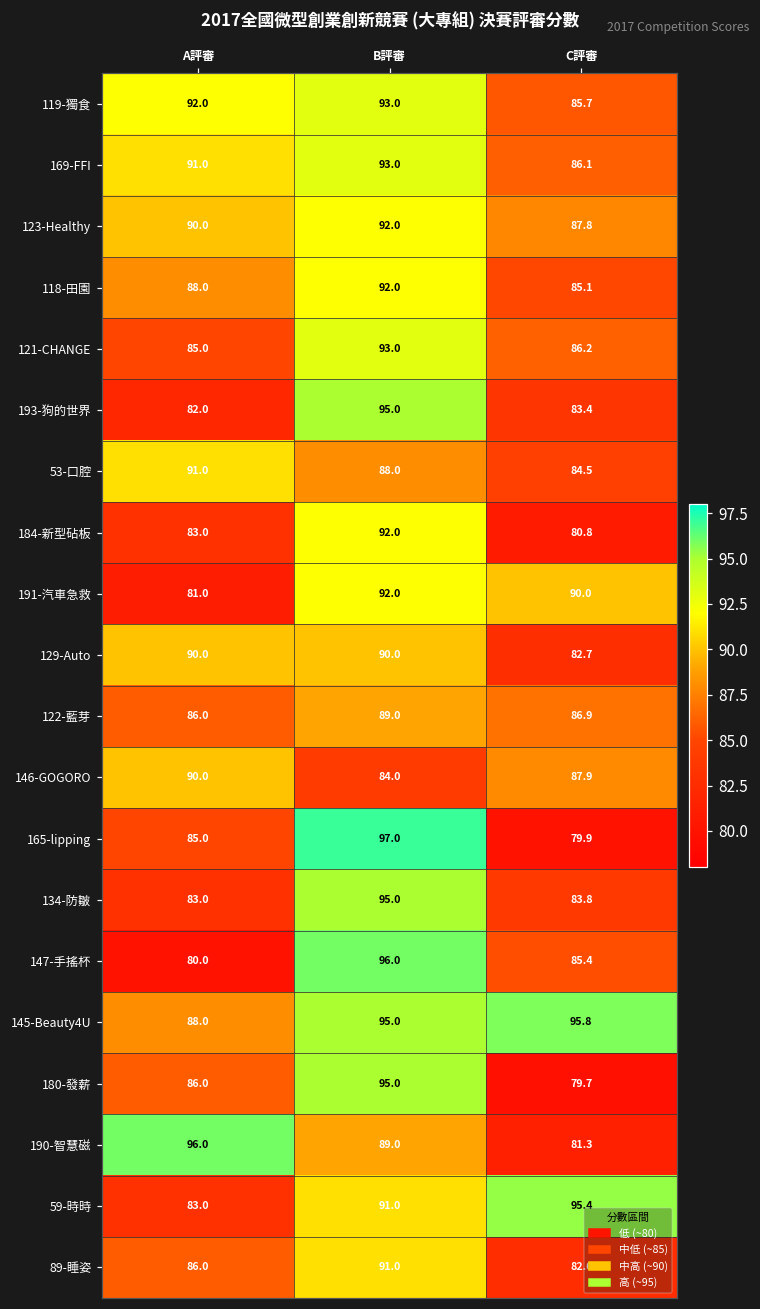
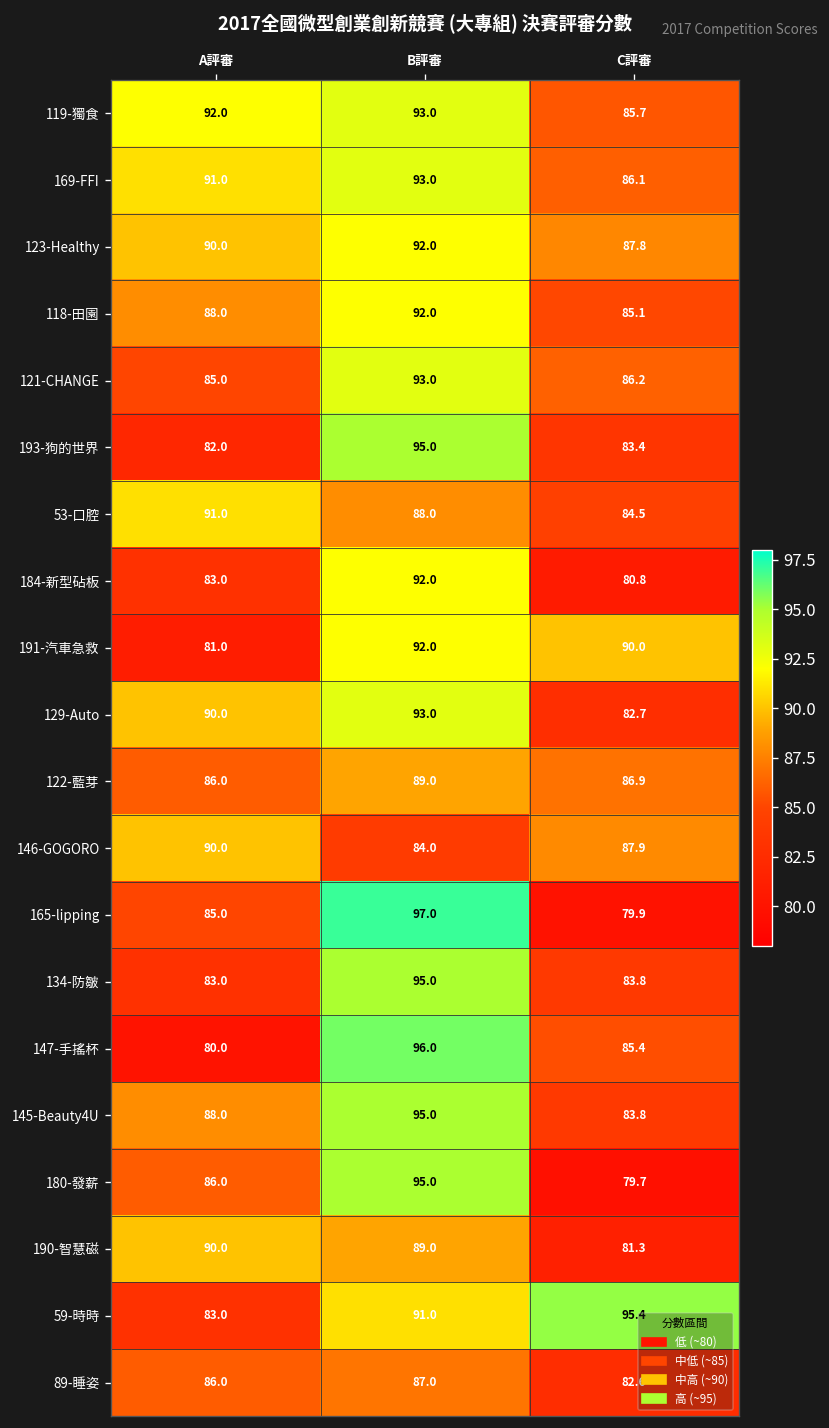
  {
    "119-獨食": {
      "A評審": 92.0,
      "B評審": 93.0,
      "C評審": 85.7
    },
    "169-FFI": {
      "A評審": 91.0,
      "B評審": 93.0,
      "C評審": 86.1
    },
    "123-Healthy": {
      "A評審": 90.0,
      "B評審": 92.0,
      "C評審": 87.8
    },
    "118-田園": {
      "A評審": 88.0,
      "B評審": 92.0,
      "C評審": 85.1
    },
    "121-CHANGE": {
      "A評審": 85.0,
      "B評審": 93.0,
      "C評審": 86.2
    },
    "193-狗的世界": {
      "A評審": 82.0,
      "B評審": 95.0,
      "C評審": 83.4
    },
    "53-口腔": {
      "A評審": 91.0,
      "B評審": 88.0,
      "C評審": 84.5
    },
    "184-新型砧板": {
      "A評審": 83.0,
      "B評審": 92.0,
      "C評審": 80.8
    },
    "191-汽車急救": {
      "A評審": 81.0,
      "B評審": 92.0,
      "C評審": 90.0
    },
    "129-Auto": {
      "A評審": 90.0,
-     "B評審": 90.0,
+     "B評審": 93.0,
      "C評審": 82.7
    },
    "122-藍芽": {
      "A評審": 86.0,
      "B評審": 89.0,
      "C評審": 86.9
    },
    "146-GOGORO": {
      "A評審": 90.0,
      "B評審": 84.0,
      "C評審": 87.9
    },
    "165-lipping": {
      "A評審": 85.0,
      "B評審": 97.0,
      "C評審": 79.9
    },
    "134-防皺": {
      "A評審": 83.0,
      "B評審": 95.0,
      "C評審": 83.8
    },
    "147-手搖杯": {
      "A評審": 80.0,
      "B評審": 96.0,
      "C評審": 85.4
    },
    "145-Beauty4U": {
      "A評審": 88.0,
      "B評審": 95.0,
-     "C評審": 95.8
+     "C評審": 83.8
    },
    "180-發薪": {
      "A評審": 86.0,
      "B評審": 95.0,
      "C評審": 79.7
    },
    "190-智慧磁": {
-     "A評審": 96.0,
+     "A評審": 90.0,
      "B評審": 89.0,
      "C評審": 81.3
    },
    "59-時時": {
      "A評審": 83.0,
      "B評審": 91.0
    },
    "89-睡姿": {
      "A評審": 86.0,
-     "B評審": 91.0
+     "B評審": 87.0
    }
  }
